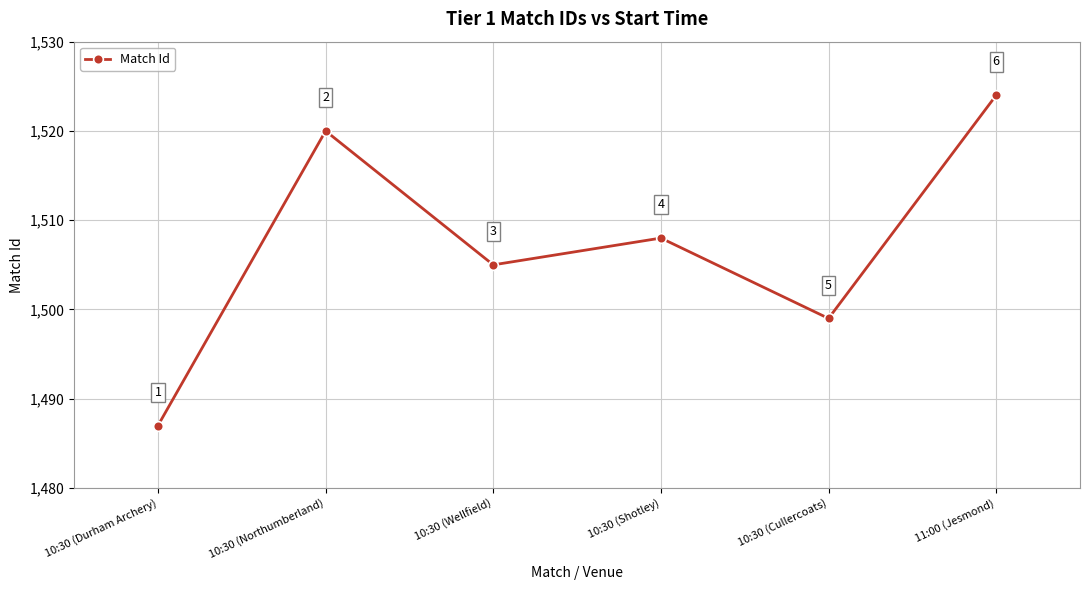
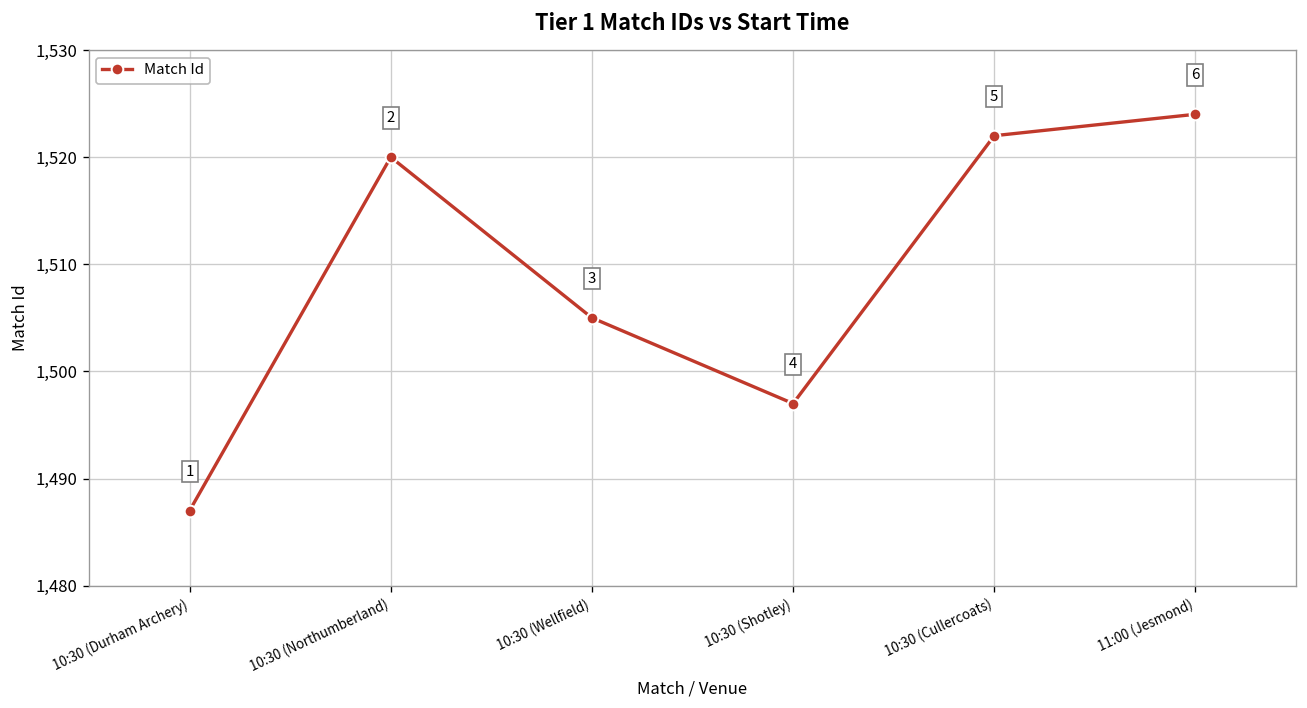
  {
    "10:30 (Durham Archery)": "1,487",
    "10:30 (Northumberland)": "1,520",
    "10:30 (Wellfield)": "1,505",
-   "10:30 (Shotley)": "1,508",
-   "10:30 (Cullercoats)": "1,499",
+   "10:30 (Shotley)": "1,497",
+   "10:30 (Cullercoats)": "1,522",
    "11:00 (Jesmond)": "1,524"
  }
